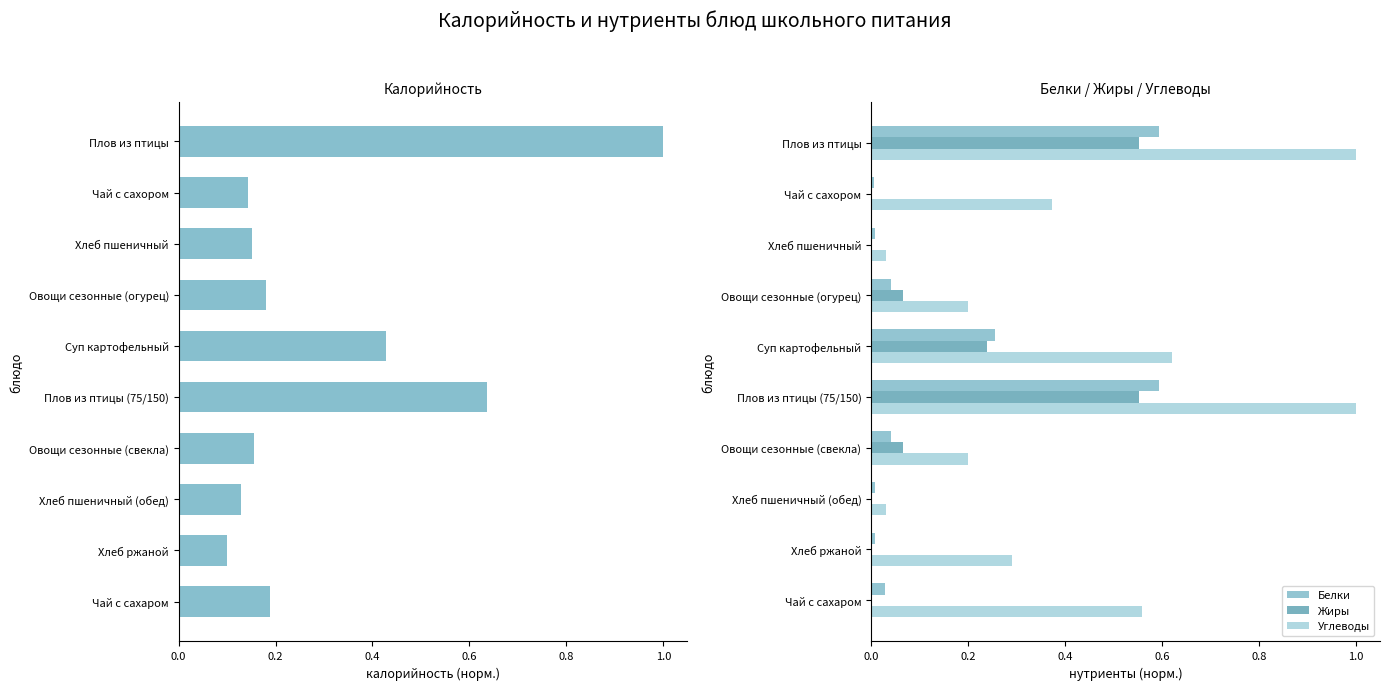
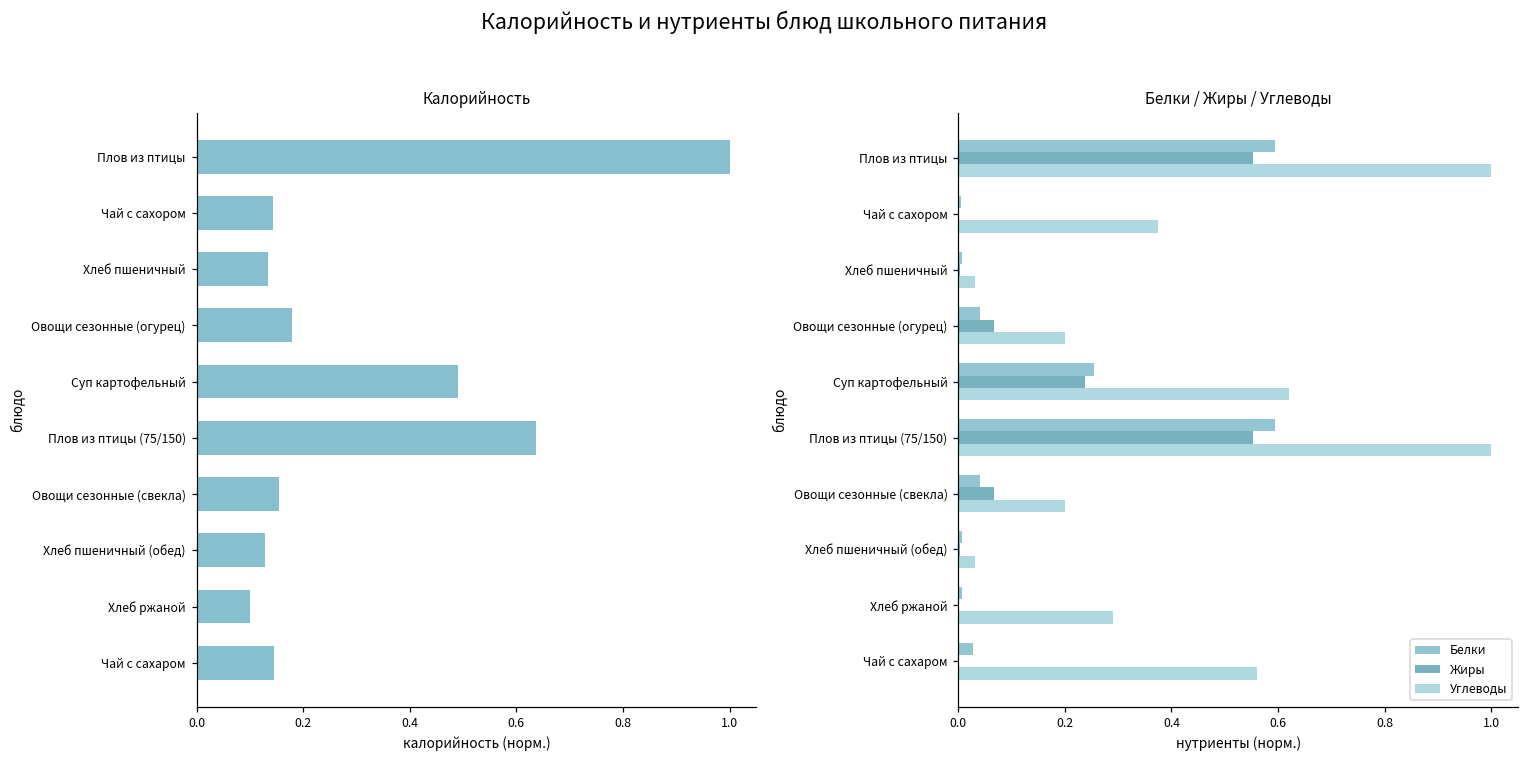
  {
    "Калорийность": {
      "Плов из птицы": 1.00,
      "Чай с сахором": 0.14,
-     "Хлеб пшеничный": 0.15,
+     "Хлеб пшеничный": 0.13,
      "Овощи сезонные (огурец)": 0.18,
-     "Суп картофельный": 0.43,
+     "Суп картофельный": 0.49,
      "Плов из птицы (75/150)": 0.64,
      "Овощи сезонные (свекла)": 0.16,
      "Хлеб пшеничный (обед)": 0.13,
      "Хлеб ржаной": 0.10,
-     "Чай с сахаром": 0.19
+     "Чай с сахаром": 0.15
    }
  }
